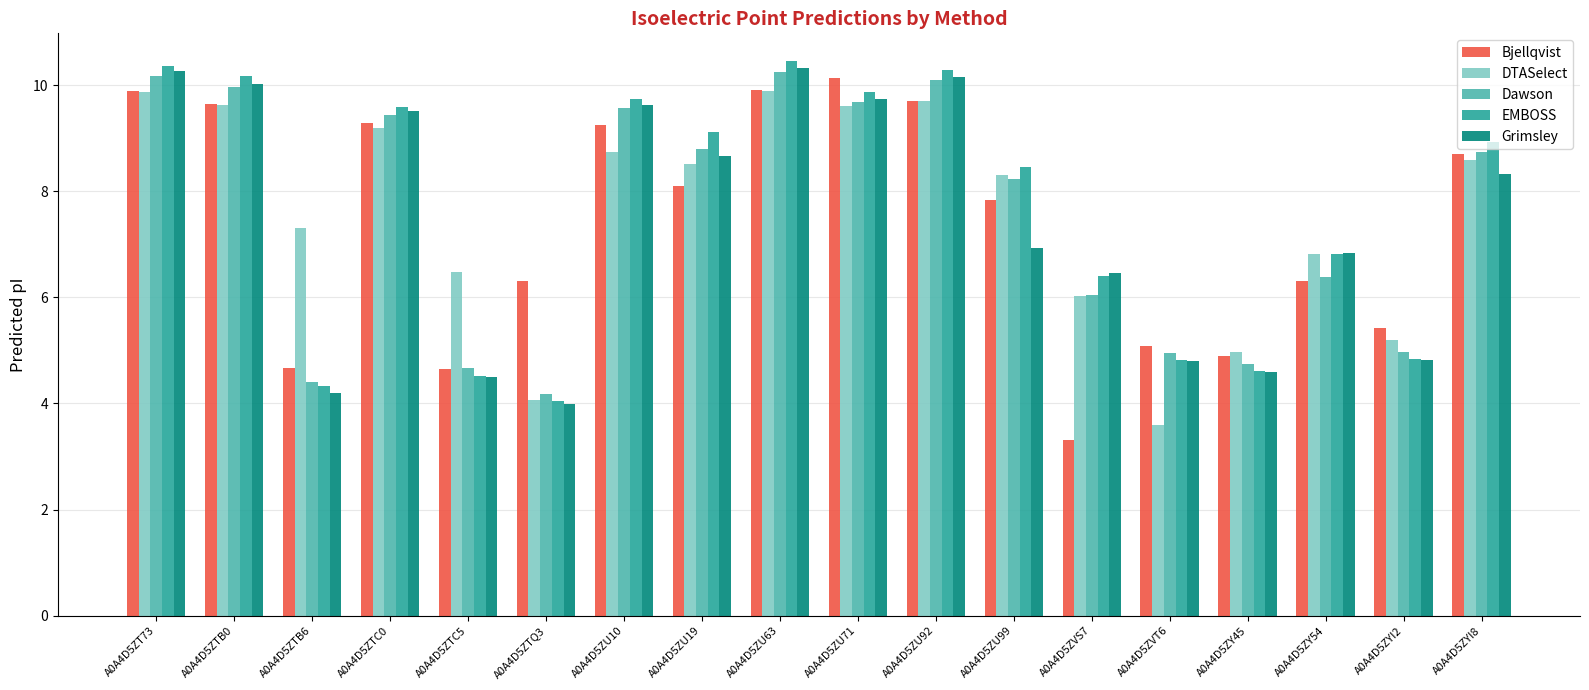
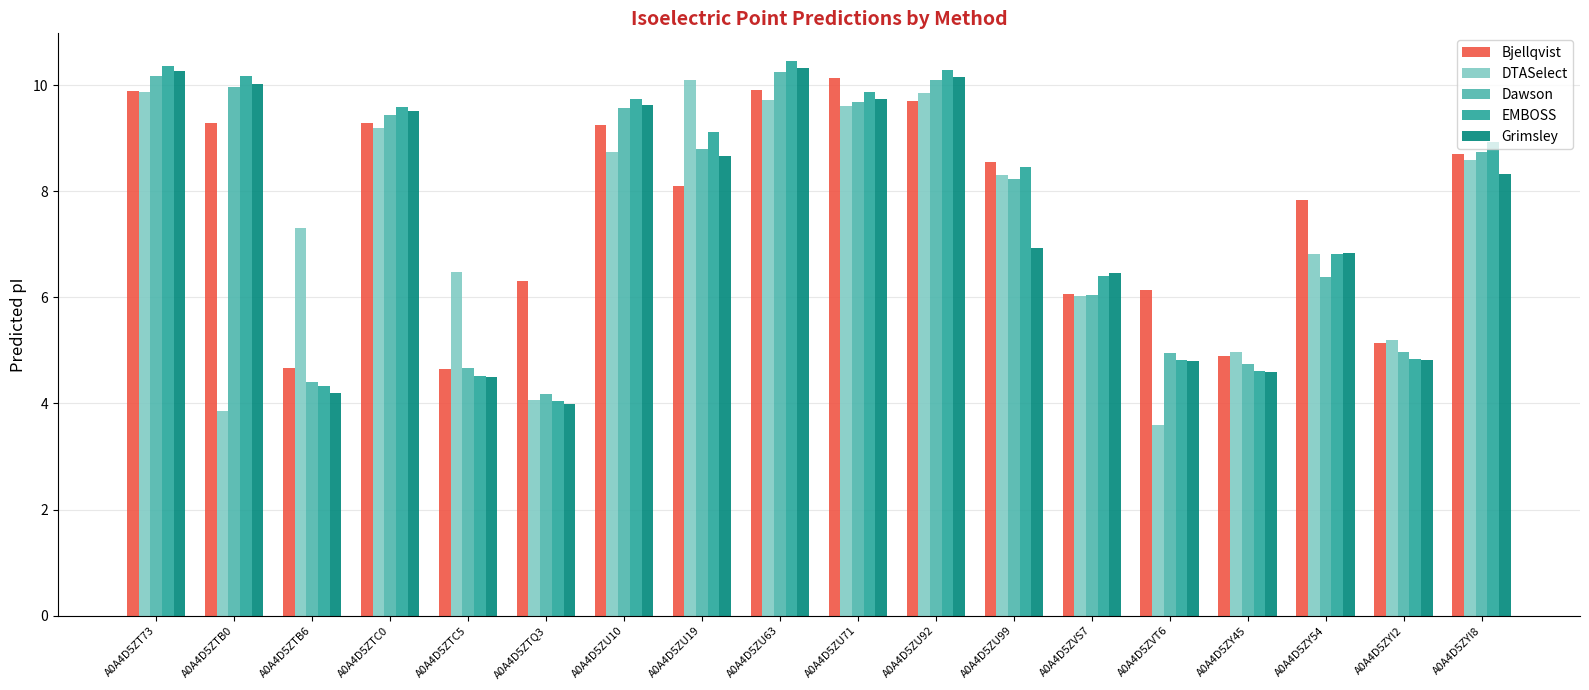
  {
    "Bjellqvist": {
      "A0A4D5ZT73": 9.9,
-     "A0A4D5ZTB0": 9.6,
+     "A0A4D5ZTB0": 9.3,
      "A0A4D5ZTB6": 4.7,
      "A0A4D5ZTC0": 9.3,
      "A0A4D5ZTC5": 4.7,
      "A0A4D5ZTQ3": 6.3,
      "A0A4D5ZU10": 9.3,
      "A0A4D5ZU19": 8.1,
      "A0A4D5ZU63": 9.9,
      "A0A4D5ZU71": 10.1,
      "A0A4D5ZU92": 9.7,
-     "A0A4D5ZU99": 7.8,
-     "A0A4D5ZVS7": 3.3,
-     "A0A4D5ZVT6": 5.1,
+     "A0A4D5ZU99": 8.6,
+     "A0A4D5ZVS7": 6.1,
+     "A0A4D5ZVT6": 6.1,
      "A0A4D5ZY45": 4.9,
-     "A0A4D5ZY54": 6.3,
-     "A0A4D5ZYI2": 5.4,
+     "A0A4D5ZY54": 7.8,
+     "A0A4D5ZYI2": 5.1,
      "A0A4D5ZYI8": 8.7
    },
    "DTASelect": {
      "A0A4D5ZT73": 9.9,
-     "A0A4D5ZTB0": 9.6,
+     "A0A4D5ZTB0": 3.9,
      "A0A4D5ZTB6": 7.3,
      "A0A4D5ZTC0": 9.2,
      "A0A4D5ZTC5": 6.5,
      "A0A4D5ZTQ3": 4.1,
      "A0A4D5ZU10": 8.7,
-     "A0A4D5ZU19": 8.5,
-     "A0A4D5ZU63": 9.9,
+     "A0A4D5ZU19": 10.1,
+     "A0A4D5ZU63": 9.7,
      "A0A4D5ZU71": 9.6,
-     "A0A4D5ZU92": 9.7,
+     "A0A4D5ZU92": 9.9,
      "A0A4D5ZU99": 8.3,
      "A0A4D5ZVS7": 6.0,
      "A0A4D5ZVT6": 3.6,
      "A0A4D5ZY45": 5.0,
      "A0A4D5ZY54": 6.8,
      "A0A4D5ZYI2": 5.2,
      "A0A4D5ZYI8": 8.6
    }
  }
